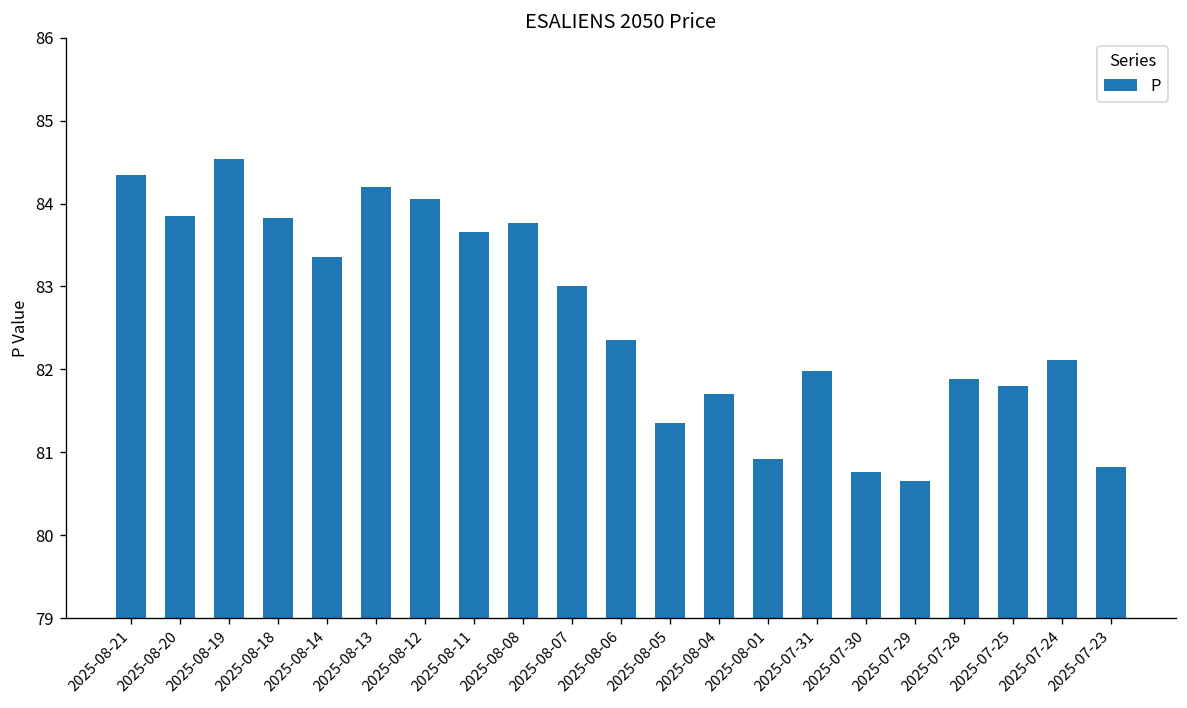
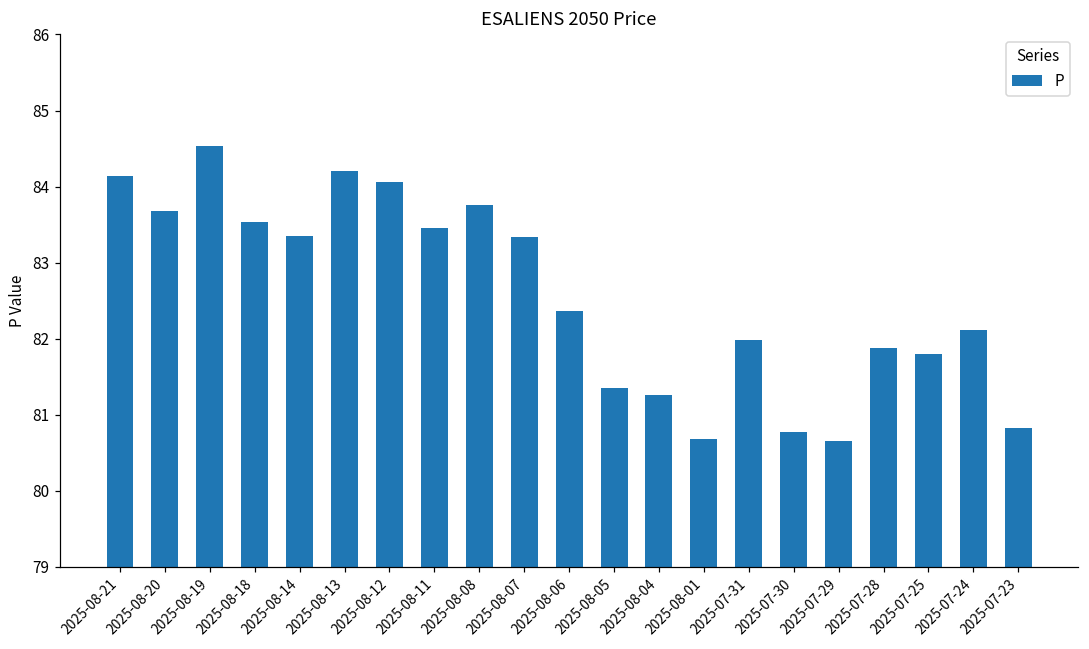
  {
-   "2025-08-21": 84.3,
-   "2025-08-20": 83.9,
+   "2025-08-21": 84.1,
+   "2025-08-20": 83.7,
    "2025-08-19": 84.5,
-   "2025-08-18": 83.8,
+   "2025-08-18": 83.5,
    "2025-08-14": 83.4,
    "2025-08-13": 84.2,
    "2025-08-12": 84.1,
-   "2025-08-11": 83.7,
+   "2025-08-11": 83.5,
    "2025-08-08": 83.8,
-   "2025-08-07": 83.0,
+   "2025-08-07": 83.3,
    "2025-08-06": 82.4,
    "2025-08-05": 81.4,
-   "2025-08-04": 81.7,
-   "2025-08-01": 80.9,
+   "2025-08-04": 81.3,
+   "2025-08-01": 80.7,
    "2025-07-31": 82.0,
    "2025-07-30": 80.8,
    "2025-07-29": 80.7,
    "2025-07-28": 81.9,
    "2025-07-25": 81.8,
    "2025-07-24": 82.1,
    "2025-07-23": 80.8
  }
